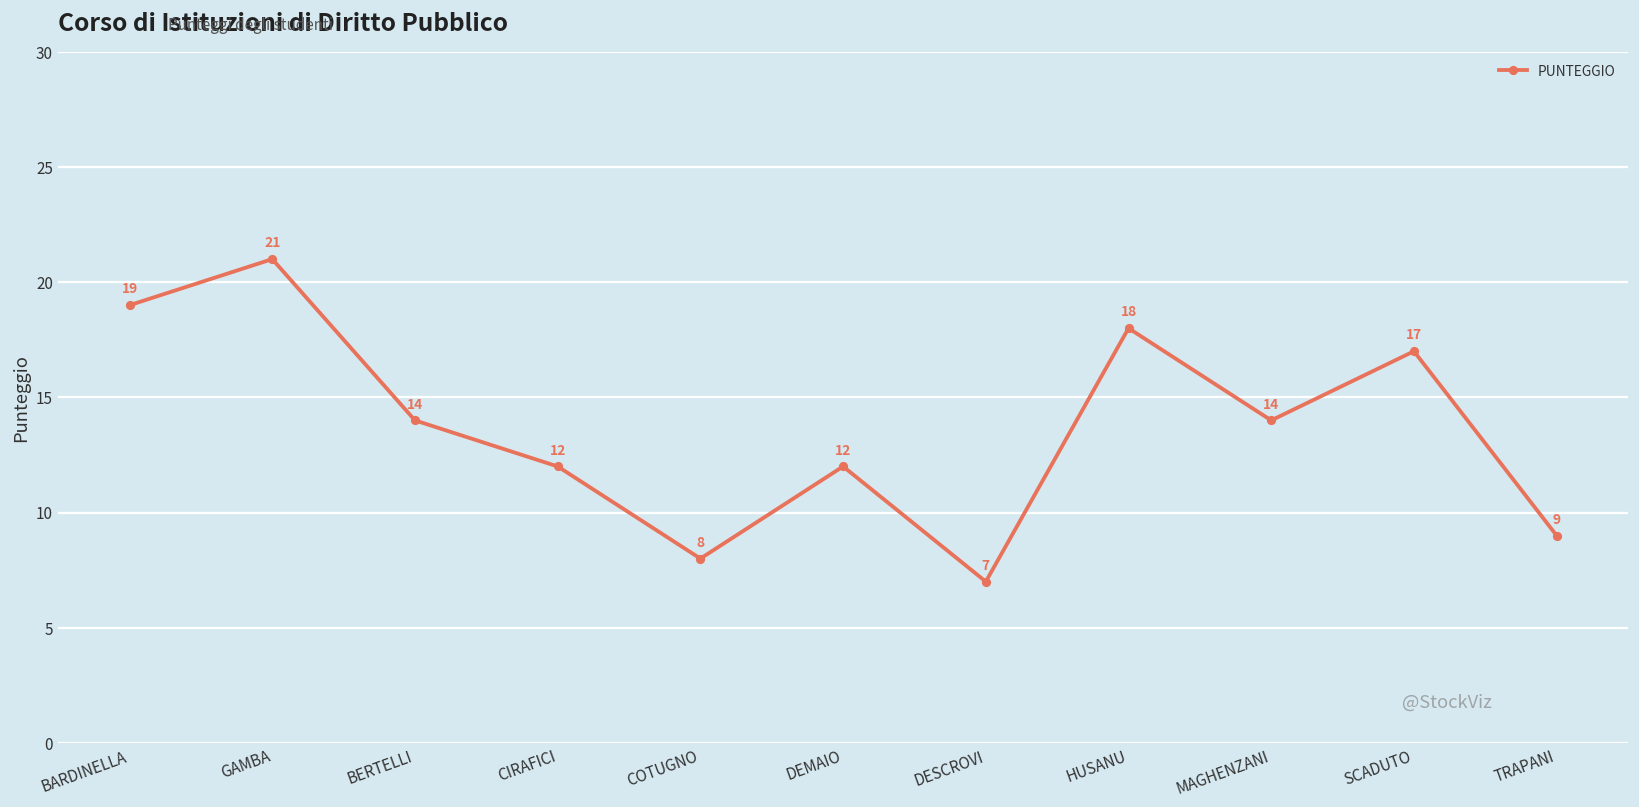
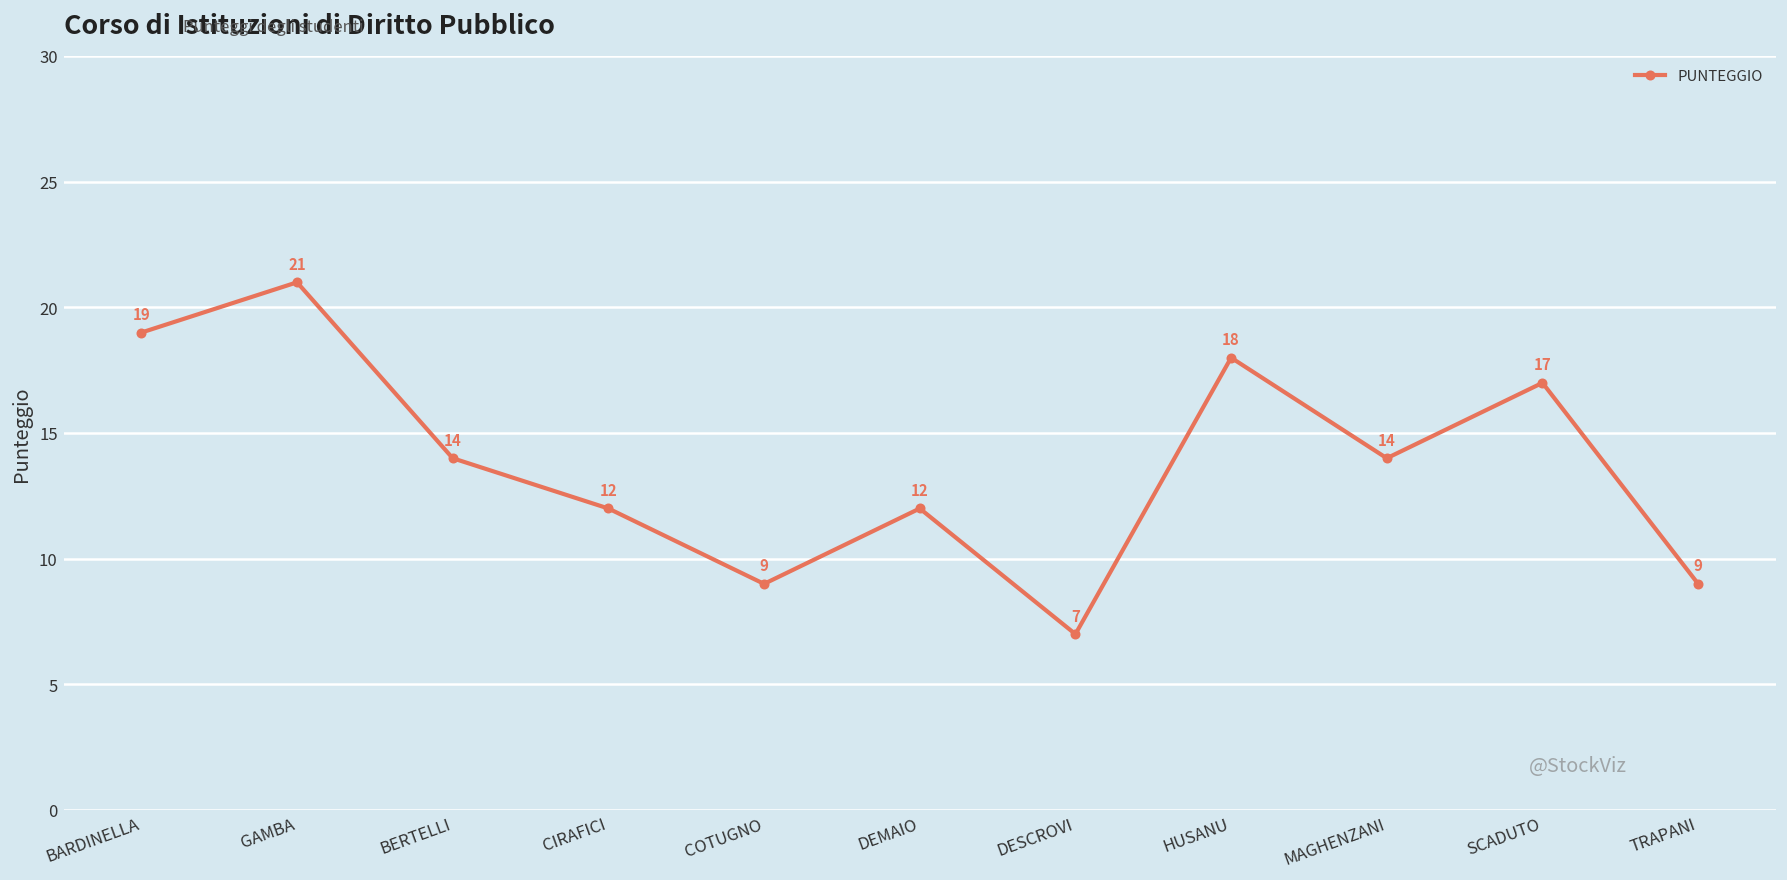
  {
    "BARDINELLA": 19,
    "GAMBA": 21,
    "BERTELLI": 14,
    "CIRAFICI": 12,
-   "COTUGNO": 8,
+   "COTUGNO": 9,
    "DEMAIO": 12,
    "DESCROVI": 7,
    "HUSANU": 18,
    "MAGHENZANI": 14,
    "SCADUTO": 17,
    "TRAPANI": 9
  }
